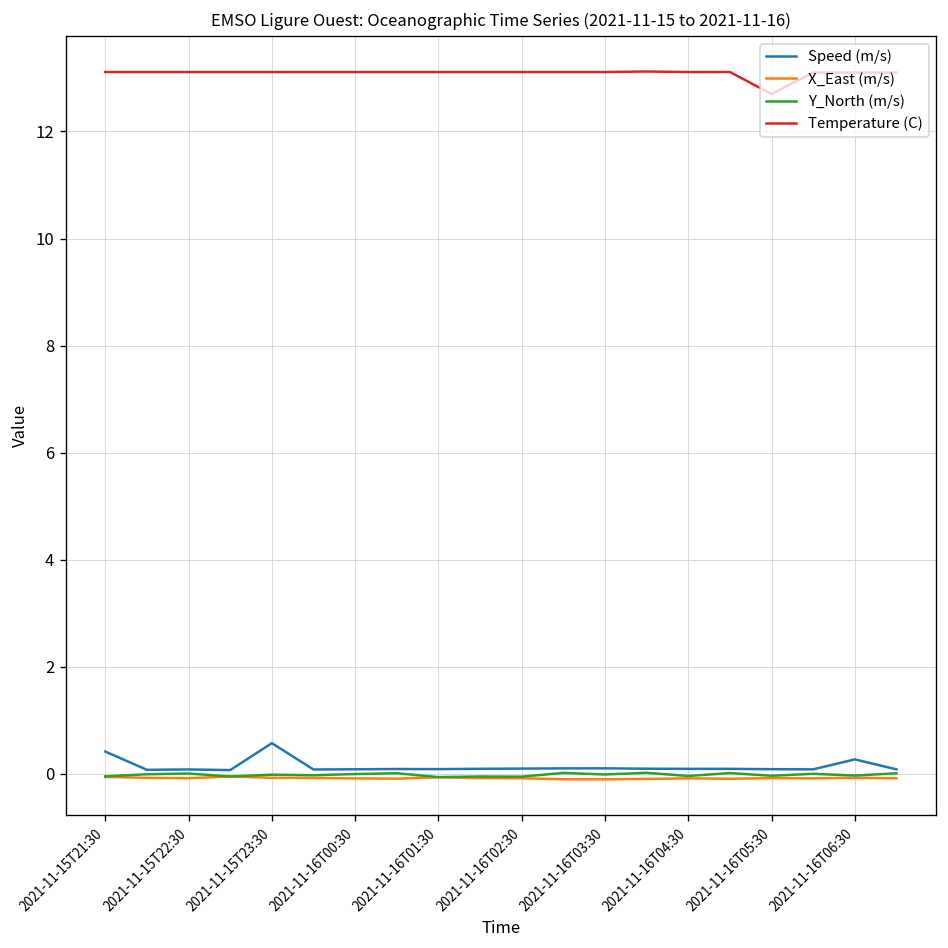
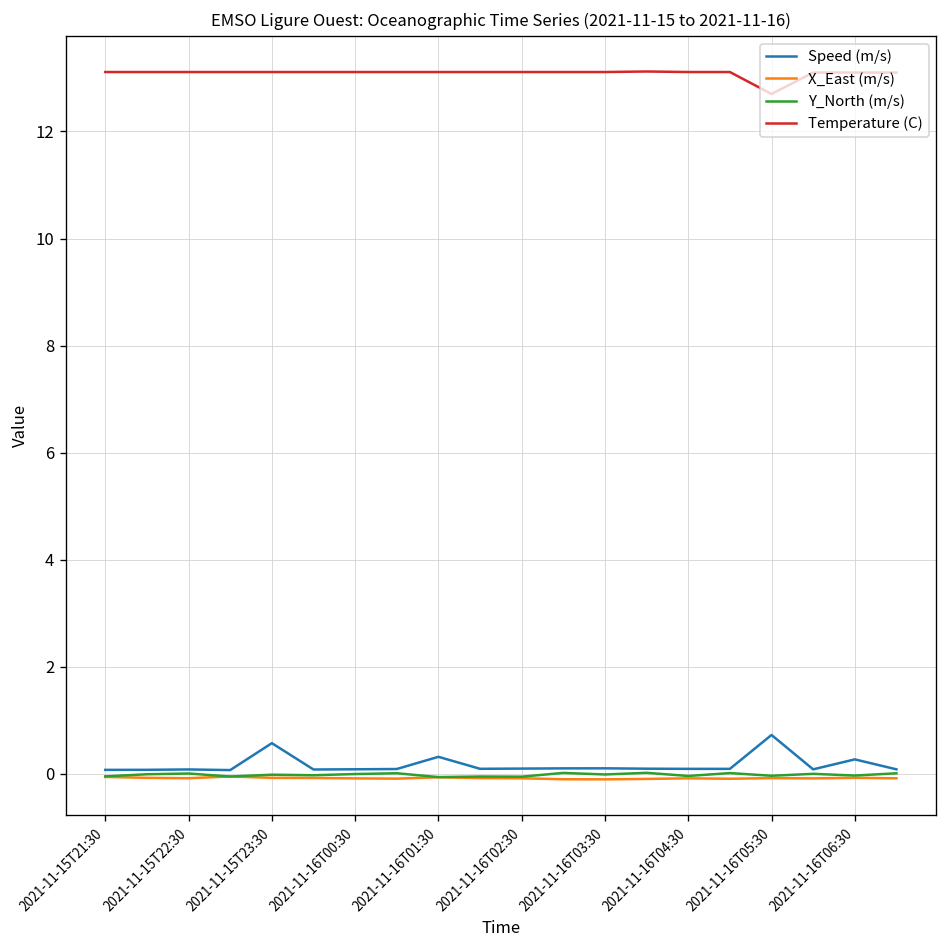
  {
    "Speed (m/s)": {
-     "2021-11-15T21:30": 0.4,
+     "2021-11-15T21:30": 0.1,
      "2021-11-15T22:30": 0.1,
      "2021-11-15T23:30": 0.6,
      "2021-11-16T00:30": 0.1,
-     "2021-11-16T01:30": 0.1,
+     "2021-11-16T01:30": 0.3,
      "2021-11-16T02:30": 0.1,
      "2021-11-16T03:30": 0.1,
      "2021-11-16T04:30": 0.1,
-     "2021-11-16T05:30": 0.1,
+     "2021-11-16T05:30": 0.7,
      "2021-11-16T06:30": 0.3
    },
    "X_East (m/s)": {
      "2021-11-15T22:30": -0.1,
      "2021-11-15T23:30": -0.1,
      "2021-11-16T00:30": -0.1,
      "2021-11-16T03:30": -0.1
    },
    "Y_North (m/s)": {
      "2021-11-15T22:30": 0.0,
      "2021-11-15T23:30": 0.0,
      "2021-11-16T00:30": 0.0,
      "2021-11-16T03:30": 0.0
    },
    "Temperature (C)": {
      "2021-11-15T21:30": 13.1,
      "2021-11-15T22:30": 13.1,
      "2021-11-15T23:30": 13.1,
      "2021-11-16T00:30": 13.1,
      "2021-11-16T01:30": 13.1,
      "2021-11-16T02:30": 13.1,
      "2021-11-16T03:30": 13.1,
      "2021-11-16T04:30": 13.1
    }
  }
